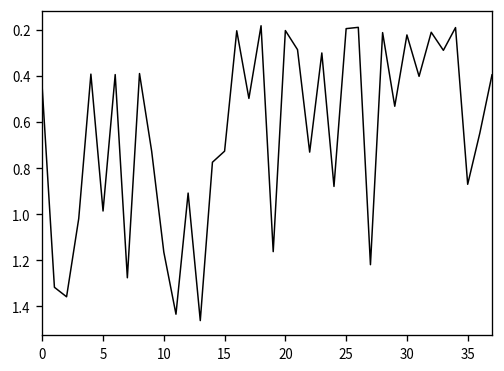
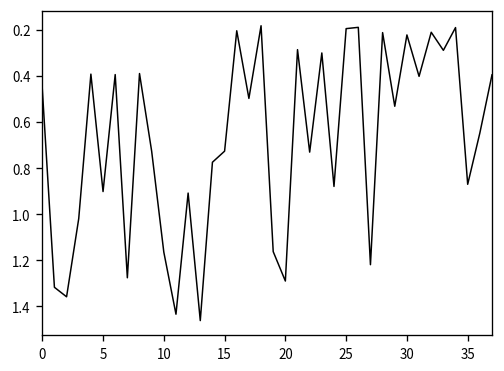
  {
    "0": 0.45,
-   "5": 0.99,
+   "5": 0.90,
    "10": 1.17,
    "15": 0.73,
-   "20": 0.20,
+   "20": 1.29,
    "25": 0.19,
    "30": 0.22,
    "35": 0.87
  }
